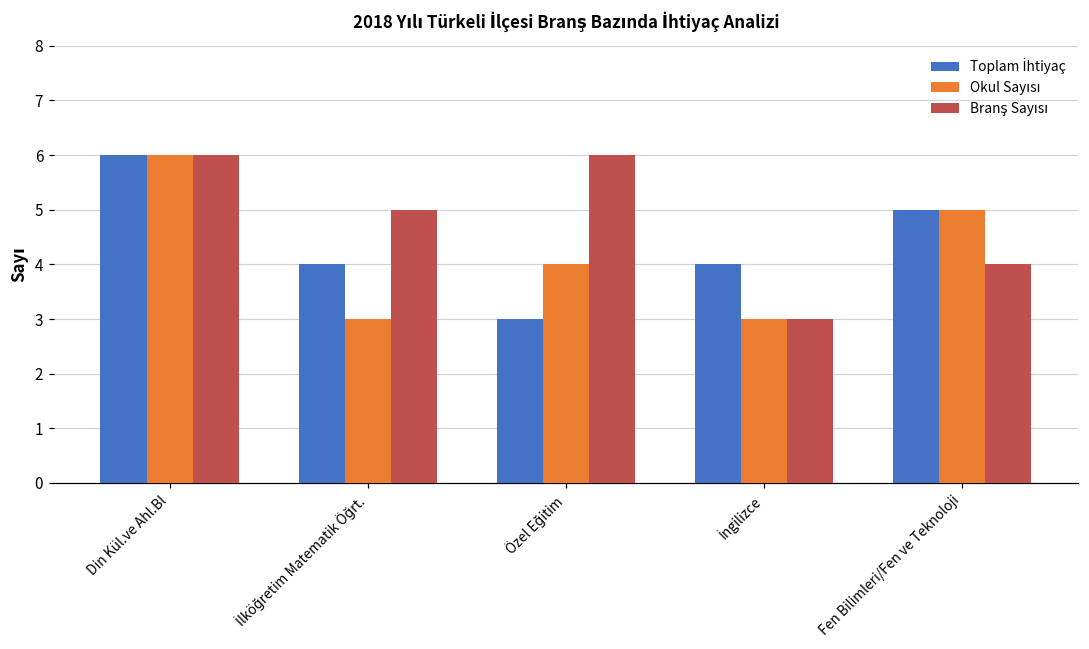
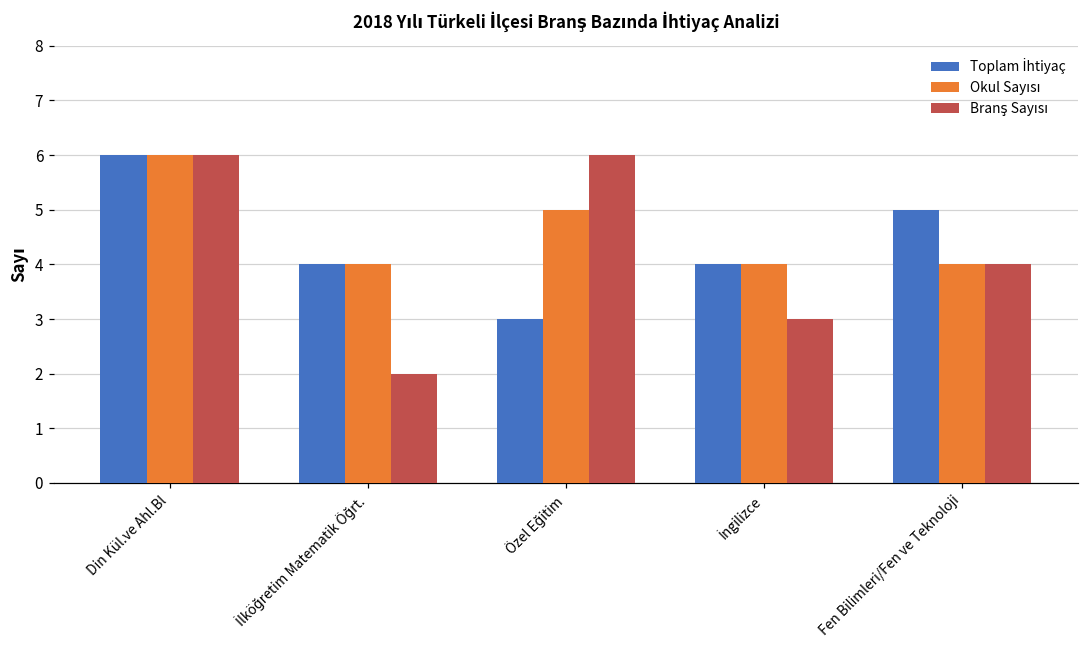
  {
    "Toplam İhtiyaç": {
      "Din Kül.ve Ahl.Bl": 6,
      "İlköğretim Matematik Öğrt.": 4,
      "Özel Eğitim": 3,
      "İngilizce": 4,
      "Fen Bilimleri/Fen ve Teknoloji": 5
    },
    "Okul Sayısı": {
      "Din Kül.ve Ahl.Bl": 6,
-     "İlköğretim Matematik Öğrt.": 3,
-     "Özel Eğitim": 4,
-     "İngilizce": 3,
-     "Fen Bilimleri/Fen ve Teknoloji": 5
+     "İlköğretim Matematik Öğrt.": 4,
+     "Özel Eğitim": 5,
+     "İngilizce": 4,
+     "Fen Bilimleri/Fen ve Teknoloji": 4
    },
    "Branş Sayısı": {
      "Din Kül.ve Ahl.Bl": 6,
-     "İlköğretim Matematik Öğrt.": 5,
+     "İlköğretim Matematik Öğrt.": 2,
      "Özel Eğitim": 6,
      "İngilizce": 3,
      "Fen Bilimleri/Fen ve Teknoloji": 4
    }
  }
